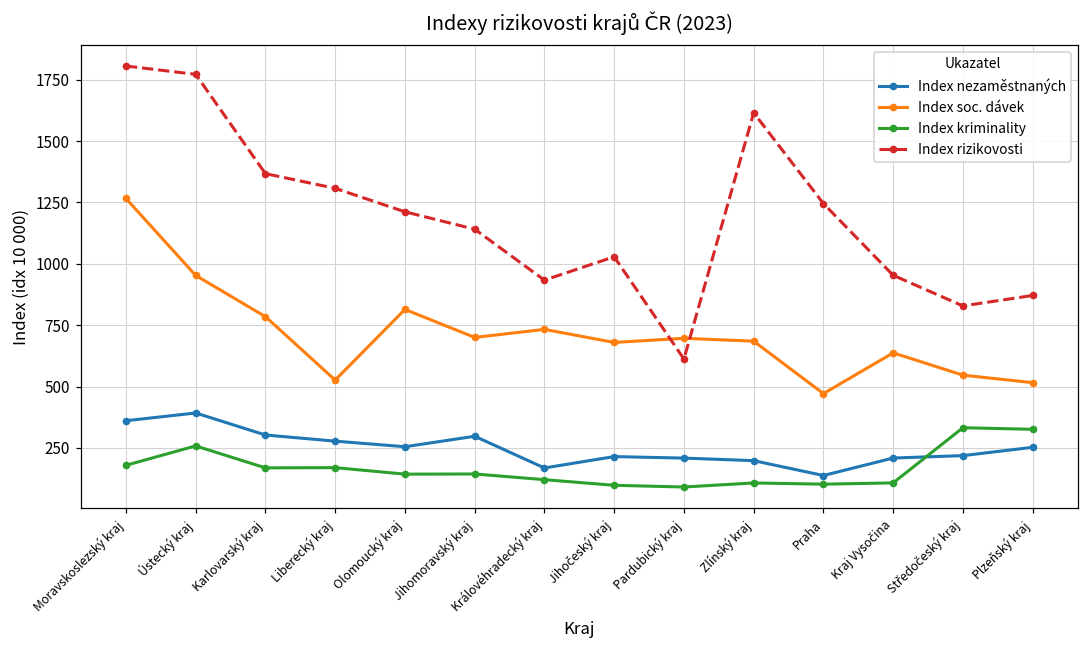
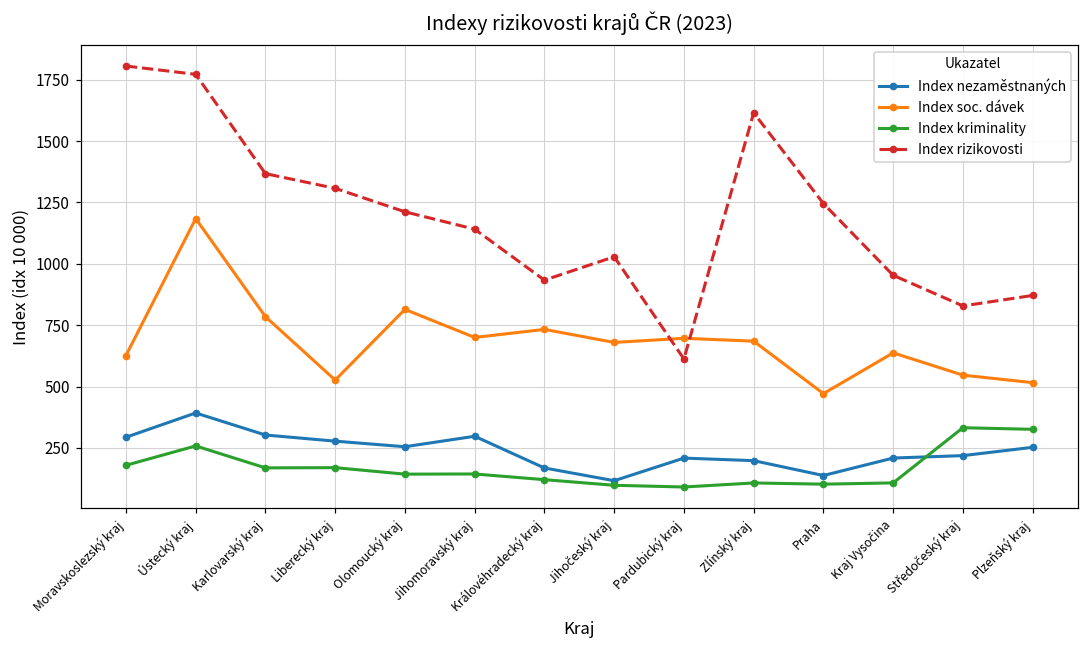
  {
    "Index nezaměstnaných": {
-     "Moravskoslezský kraj": 360,
+     "Moravskoslezský kraj": 290,
      "Ústecký kraj": 390,
      "Karlovarský kraj": 300,
      "Liberecký kraj": 280,
      "Olomoucký kraj": 250,
      "Jihomoravský kraj": 300,
      "Královéhradecký kraj": 170,
-     "Jihočeský kraj": 210,
+     "Jihočeský kraj": 120,
      "Pardubický kraj": 210,
      "Zlínský kraj": 200,
      "Praha": 140,
      "Kraj Vysočina": 210,
      "Středočeský kraj": 220,
      "Plzeňský kraj": 250
    },
    "Index soc. dávek": {
-     "Moravskoslezský kraj": 1270,
-     "Ústecký kraj": 950,
+     "Moravskoslezský kraj": 630,
+     "Ústecký kraj": 1180,
      "Karlovarský kraj": 780,
      "Liberecký kraj": 530,
      "Olomoucký kraj": 810,
      "Jihomoravský kraj": 700,
      "Královéhradecký kraj": 730,
      "Jihočeský kraj": 680,
      "Pardubický kraj": 700,
      "Zlínský kraj": 680,
      "Praha": 470,
      "Kraj Vysočina": 640,
      "Středočeský kraj": 550,
      "Plzeňský kraj": 520
    },
    "Index kriminality": {
      "Moravskoslezský kraj": 180,
      "Ústecký kraj": 260,
      "Karlovarský kraj": 170,
      "Liberecký kraj": 170,
      "Olomoucký kraj": 140,
      "Jihomoravský kraj": 140,
      "Královéhradecký kraj": 120,
      "Jihočeský kraj": 100,
      "Pardubický kraj": 90,
      "Zlínský kraj": 110,
      "Praha": 100,
      "Kraj Vysočina": 110,
      "Středočeský kraj": 330,
      "Plzeňský kraj": 330
    },
    "Index rizikovosti": {
      "Moravskoslezský kraj": 1810,
      "Ústecký kraj": 1770,
      "Karlovarský kraj": 1370,
      "Liberecký kraj": 1310,
      "Olomoucký kraj": 1210,
      "Jihomoravský kraj": 1140,
      "Královéhradecký kraj": 930,
      "Jihočeský kraj": 1030,
      "Pardubický kraj": 610,
      "Zlínský kraj": 1620,
      "Praha": 1250,
      "Kraj Vysočina": 950,
      "Středočeský kraj": 830,
      "Plzeňský kraj": 870
    }
  }
